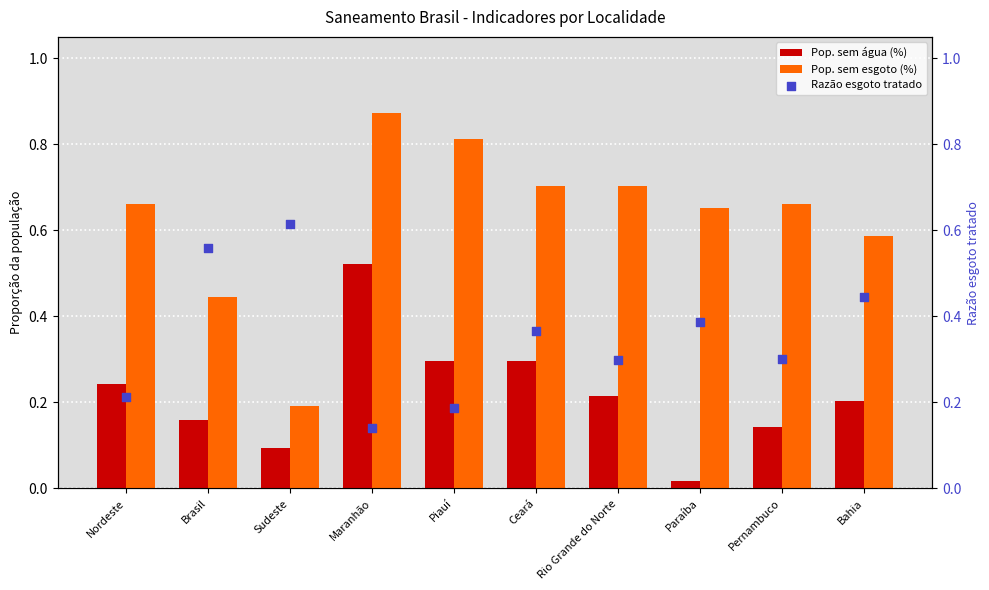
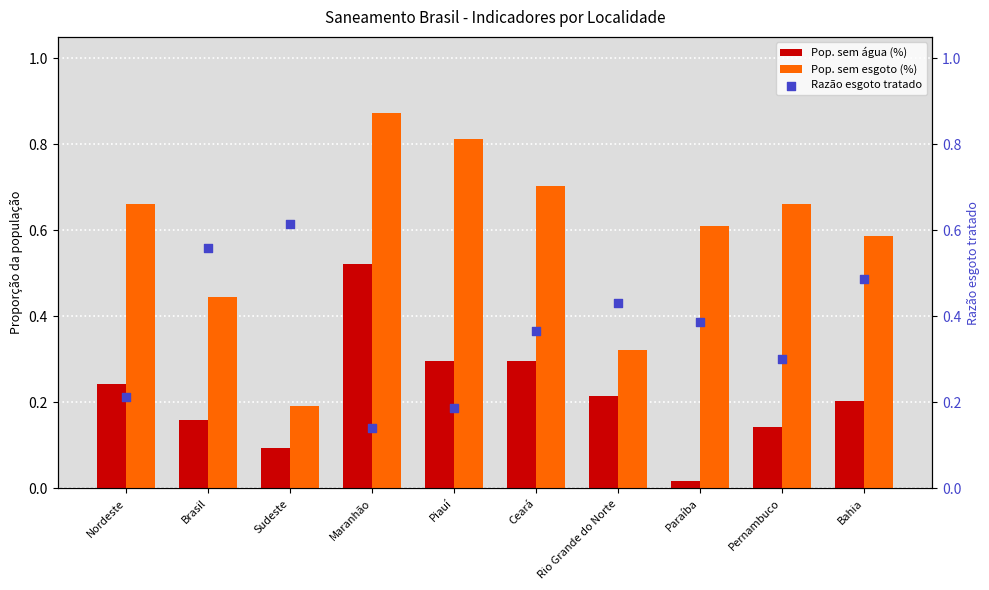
  {
    "Pop. sem água (%)": {
      "Nordeste": 0.24,
      "Brasil": 0.16,
      "Sudeste": 0.09,
      "Maranhão": 0.52,
      "Piauí": 0.30,
      "Ceará": 0.30,
      "Rio Grande do Norte": 0.22,
      "Paraíba": 0.02,
      "Pernambuco": 0.14,
      "Bahia": 0.20
    },
    "Pop. sem esgoto (%)": {
      "Nordeste": 0.66,
      "Brasil": 0.45,
      "Sudeste": 0.19,
      "Maranhão": 0.87,
      "Piauí": 0.81,
      "Ceará": 0.70,
-     "Rio Grande do Norte": 0.70,
-     "Paraíba": 0.65,
+     "Rio Grande do Norte": 0.32,
+     "Paraíba": 0.61,
      "Pernambuco": 0.66,
      "Bahia": 0.59
    },
    "Razão esgoto tratado": {
-     "Rio Grande do Norte": 0.30,
-     "Bahia": 0.45
+     "Rio Grande do Norte": 0.43,
+     "Bahia": 0.49
    }
  }
